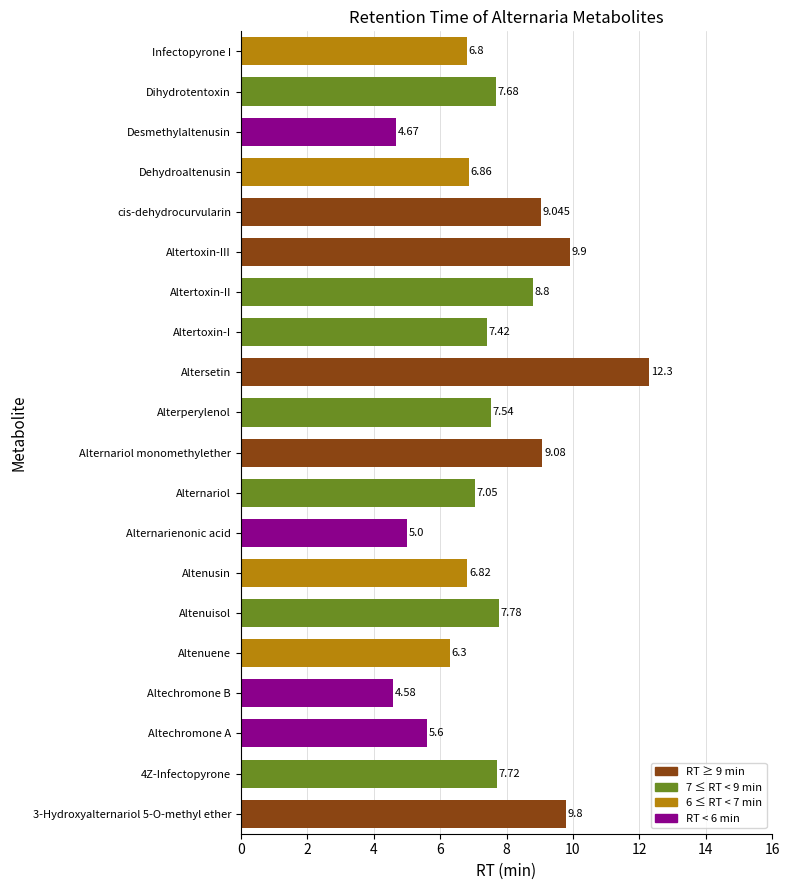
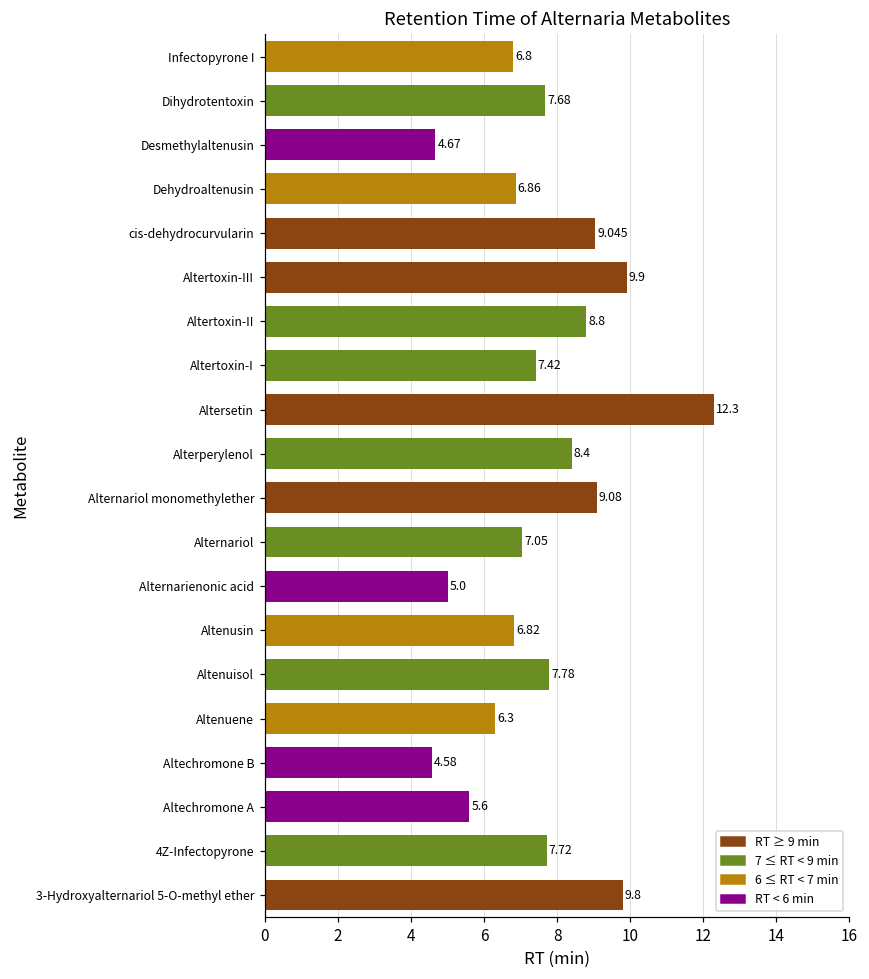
  {
    "Infectopyrone I": 6.8,
    "Dihydrotentoxin": 7.68,
    "Desmethylaltenusin": 4.67,
    "Dehydroaltenusin": 6.86,
    "cis-dehydrocurvularin": 9.045,
    "Altertoxin-III": 9.9,
    "Altertoxin-II": 8.8,
    "Altertoxin-I": 7.42,
    "Altersetin": 12.3,
-   "Alterperylenol": 7.54,
+   "Alterperylenol": 8.4,
    "Alternariol monomethylether": 9.08,
    "Alternariol": 7.05,
    "Alternarienonic acid": 5.0,
    "Altenusin": 6.82,
    "Altenuisol": 7.78,
    "Altenuene": 6.3,
    "Altechromone B": 4.58,
    "Altechromone A": 5.6,
    "4Z-Infectopyrone": 7.72,
    "3-Hydroxyalternariol 5-O-methyl ether": 9.8
  }
